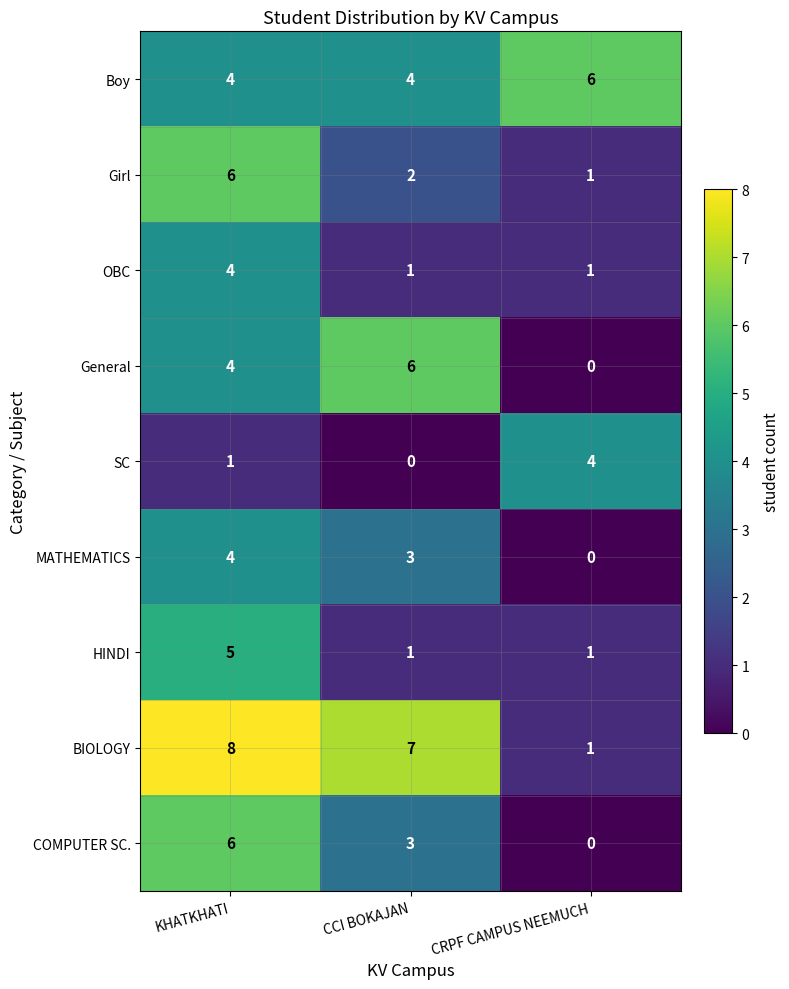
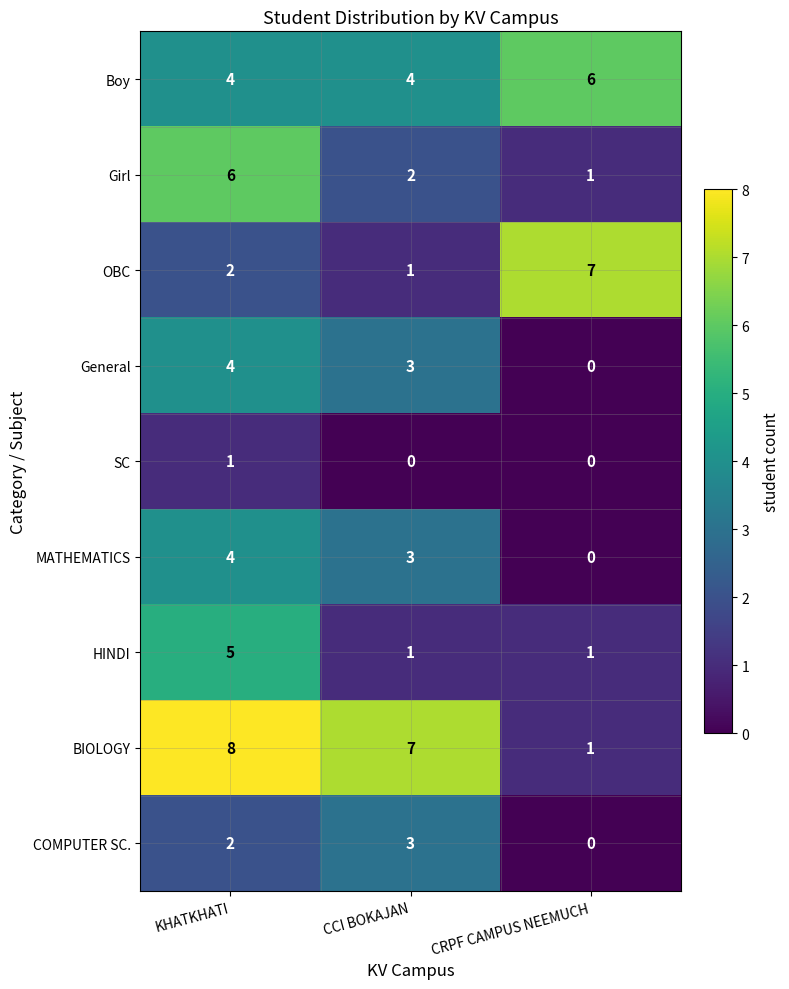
  {
    "Boy": {
      "KHATKHATI": 4,
      "CCI BOKAJAN": 4,
      "CRPF CAMPUS NEEMUCH": 6
    },
    "Girl": {
      "KHATKHATI": 6,
      "CCI BOKAJAN": 2,
      "CRPF CAMPUS NEEMUCH": 1
    },
    "OBC": {
-     "KHATKHATI": 4,
+     "KHATKHATI": 2,
      "CCI BOKAJAN": 1,
-     "CRPF CAMPUS NEEMUCH": 1
+     "CRPF CAMPUS NEEMUCH": 7
    },
    "General": {
      "KHATKHATI": 4,
-     "CCI BOKAJAN": 6,
+     "CCI BOKAJAN": 3,
      "CRPF CAMPUS NEEMUCH": 0
    },
    "SC": {
      "KHATKHATI": 1,
      "CCI BOKAJAN": 0,
-     "CRPF CAMPUS NEEMUCH": 4
+     "CRPF CAMPUS NEEMUCH": 0
    },
    "MATHEMATICS": {
      "KHATKHATI": 4,
      "CCI BOKAJAN": 3,
      "CRPF CAMPUS NEEMUCH": 0
    },
    "HINDI": {
      "KHATKHATI": 5,
      "CCI BOKAJAN": 1,
      "CRPF CAMPUS NEEMUCH": 1
    },
    "BIOLOGY": {
      "KHATKHATI": 8,
      "CCI BOKAJAN": 7,
      "CRPF CAMPUS NEEMUCH": 1
    },
    "COMPUTER SC.": {
-     "KHATKHATI": 6,
+     "KHATKHATI": 2,
      "CCI BOKAJAN": 3,
      "CRPF CAMPUS NEEMUCH": 0
    }
  }
